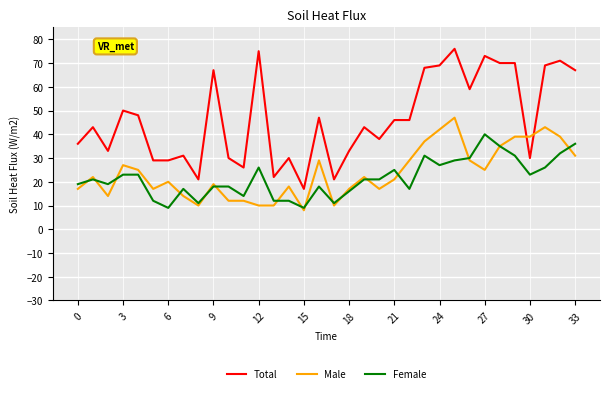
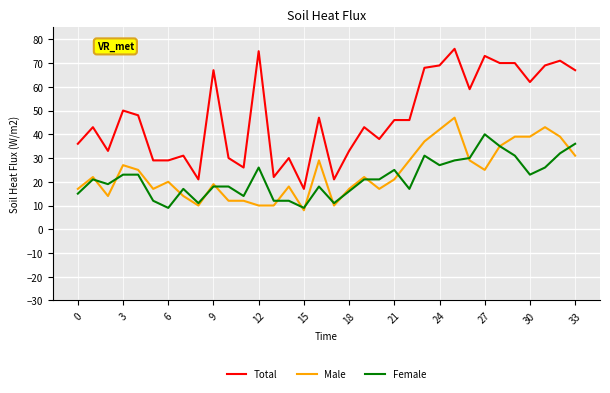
  {
    "Total": {
      "0": 36,
      "3": 50,
      "6": 29,
      "9": 67,
      "12": 75,
      "15": 17,
      "18": 33,
      "21": 46,
      "24": 69,
      "27": 73,
-     "30": 30,
+     "30": 62,
      "33": 67
    },
    "Male": {
      "0": 17,
      "3": 27,
      "6": 20,
      "12": 10,
      "21": 21,
      "24": 42,
      "27": 25,
      "30": 39,
      "33": 31
    },
    "Female": {
-     "0": 19,
+     "0": 15,
      "3": 23,
      "6": 9,
      "12": 26,
      "21": 25,
      "24": 27,
      "27": 40,
      "30": 23,
      "33": 36
    }
  }
